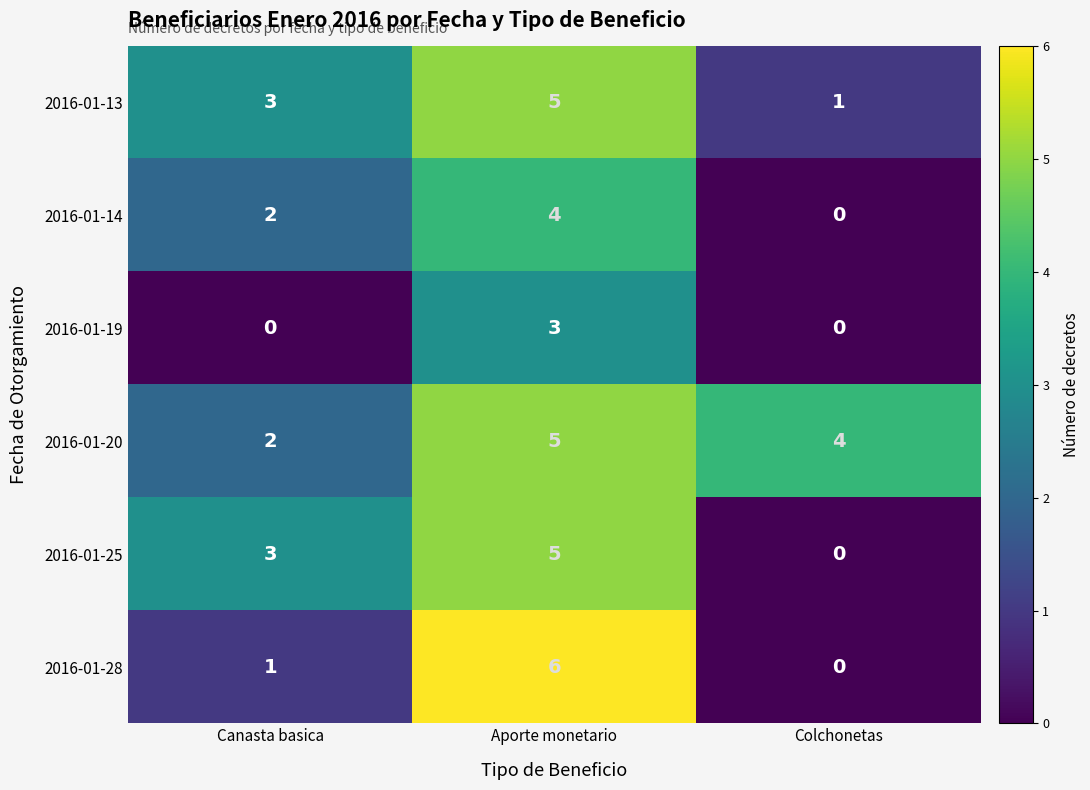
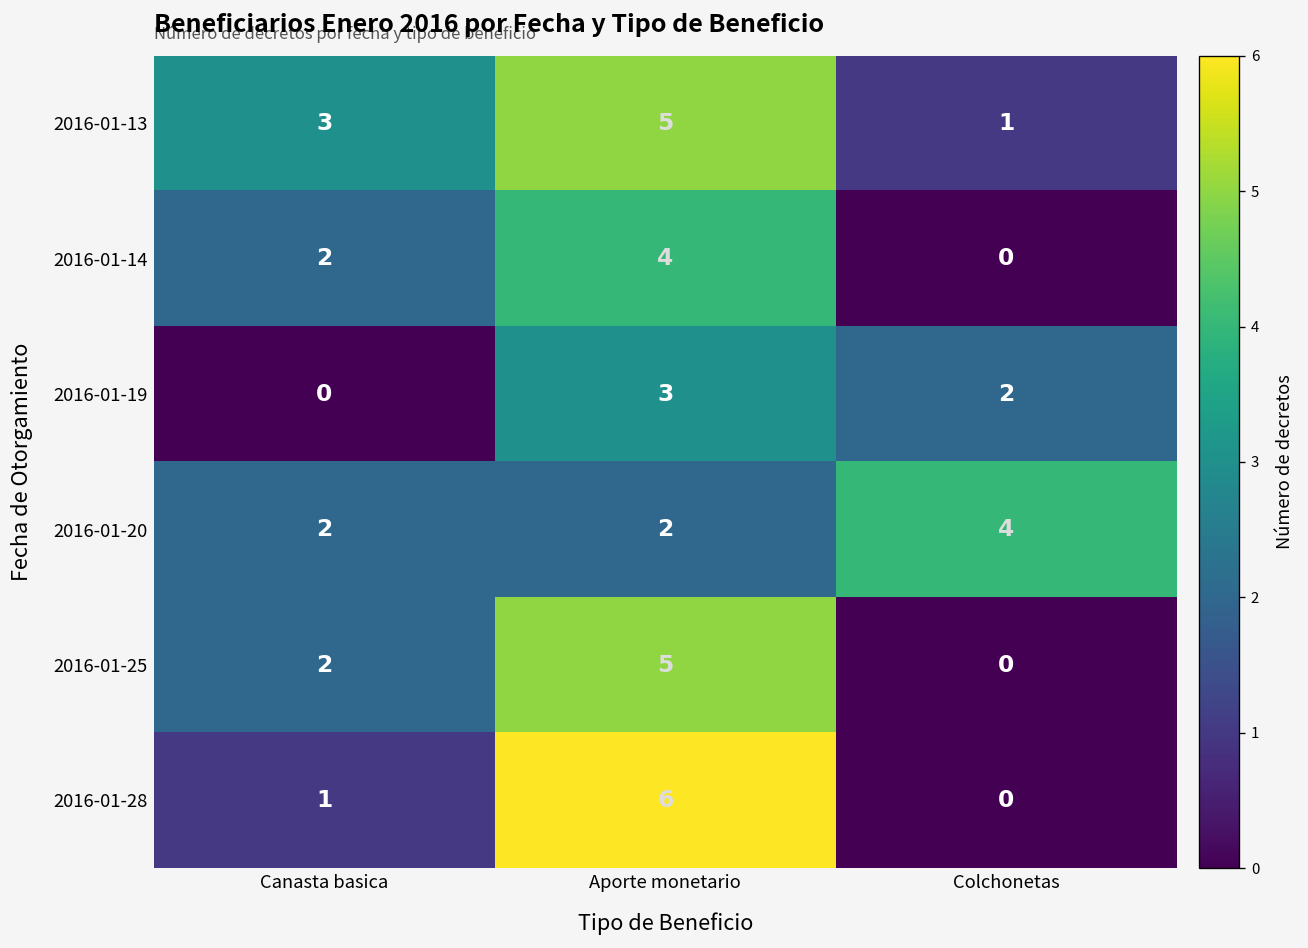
  {
    "2016-01-13": {
      "Canasta basica": 3,
      "Aporte monetario": 5,
      "Colchonetas": 1
    },
    "2016-01-14": {
      "Canasta basica": 2,
      "Aporte monetario": 4,
      "Colchonetas": 0
    },
    "2016-01-19": {
      "Canasta basica": 0,
      "Aporte monetario": 3,
-     "Colchonetas": 0
+     "Colchonetas": 2
    },
    "2016-01-20": {
      "Canasta basica": 2,
-     "Aporte monetario": 5,
+     "Aporte monetario": 2,
      "Colchonetas": 4
    },
    "2016-01-25": {
-     "Canasta basica": 3,
+     "Canasta basica": 2,
      "Aporte monetario": 5,
      "Colchonetas": 0
    },
    "2016-01-28": {
      "Canasta basica": 1,
      "Aporte monetario": 6,
      "Colchonetas": 0
    }
  }
